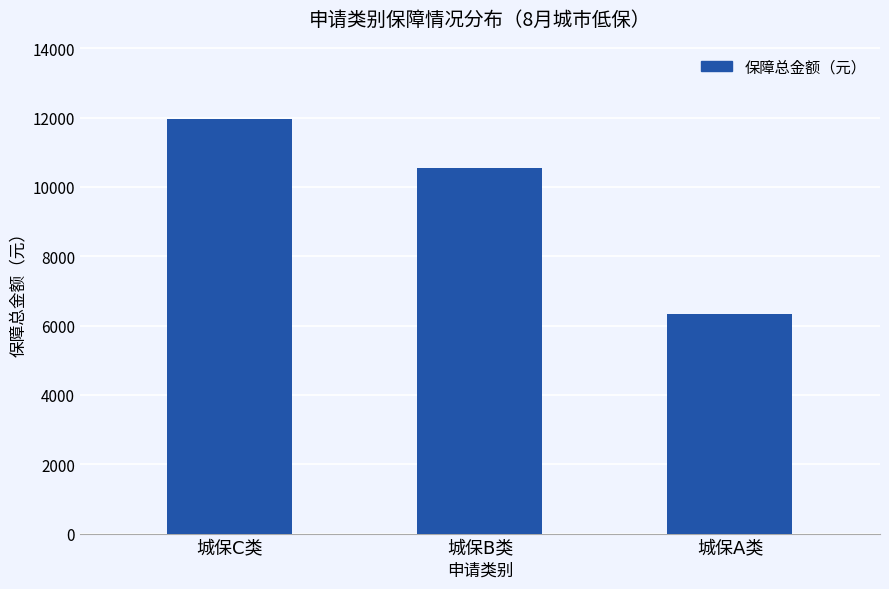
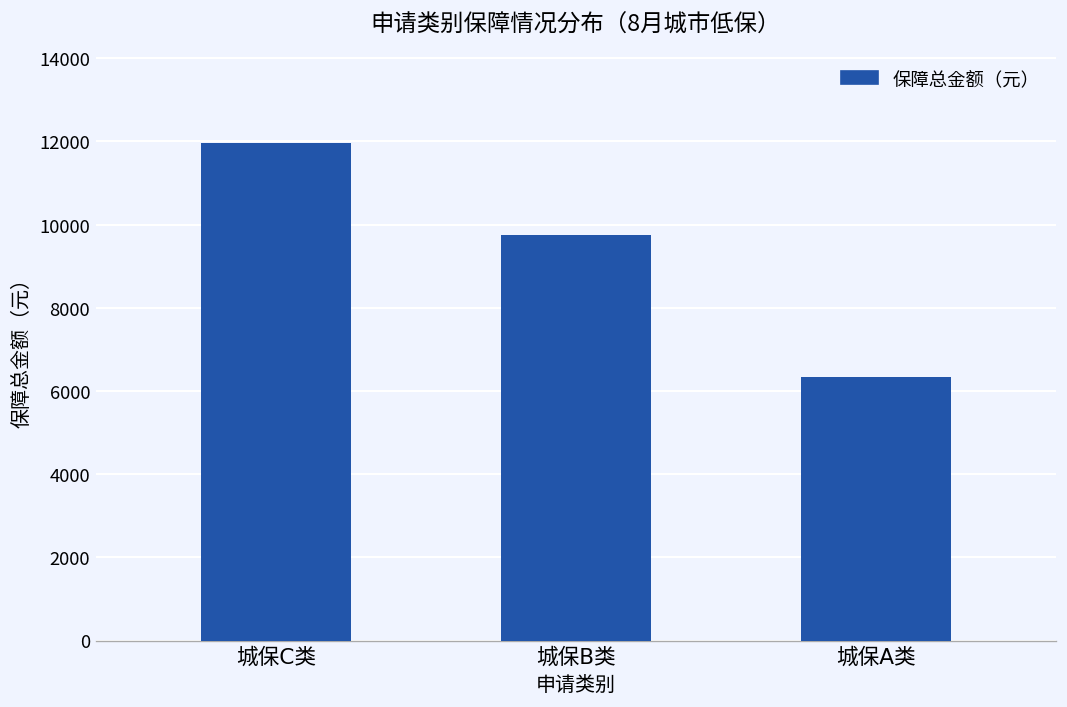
  {
    "城保C类": 12000,
-   "城保B类": 10600,
+   "城保B类": 9800,
    "城保A类": 6300
  }
